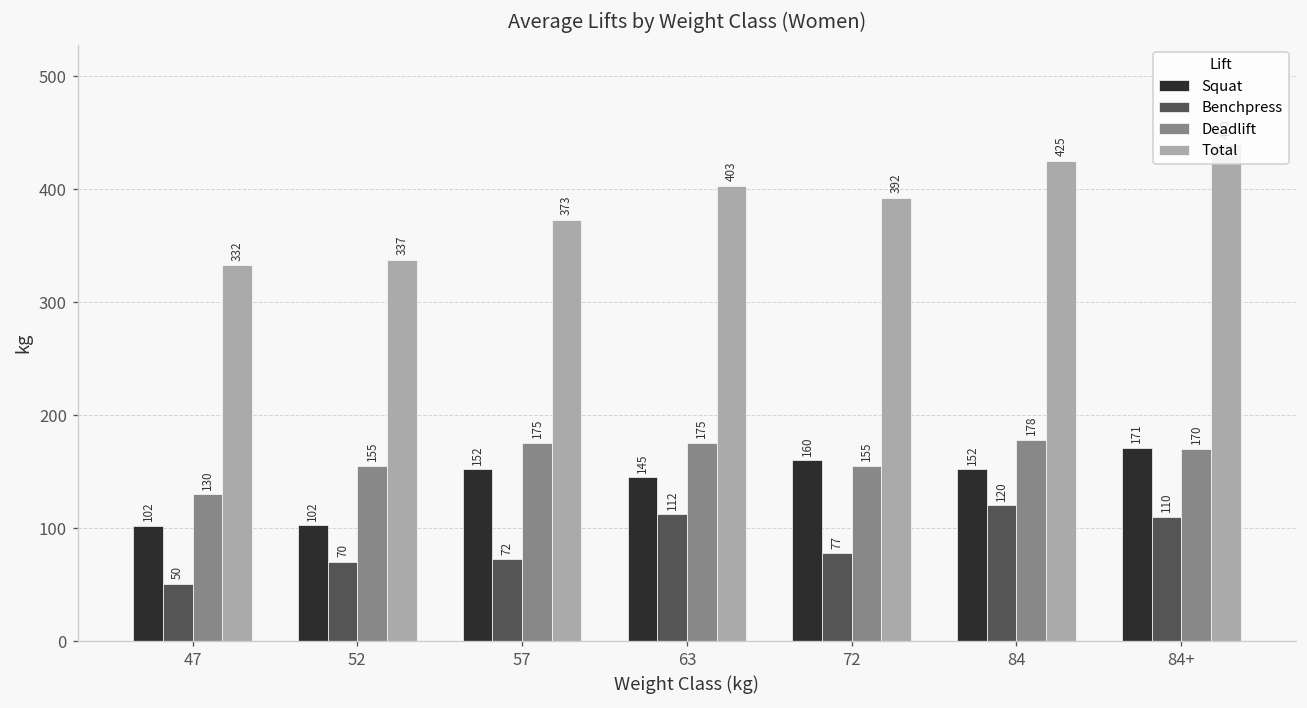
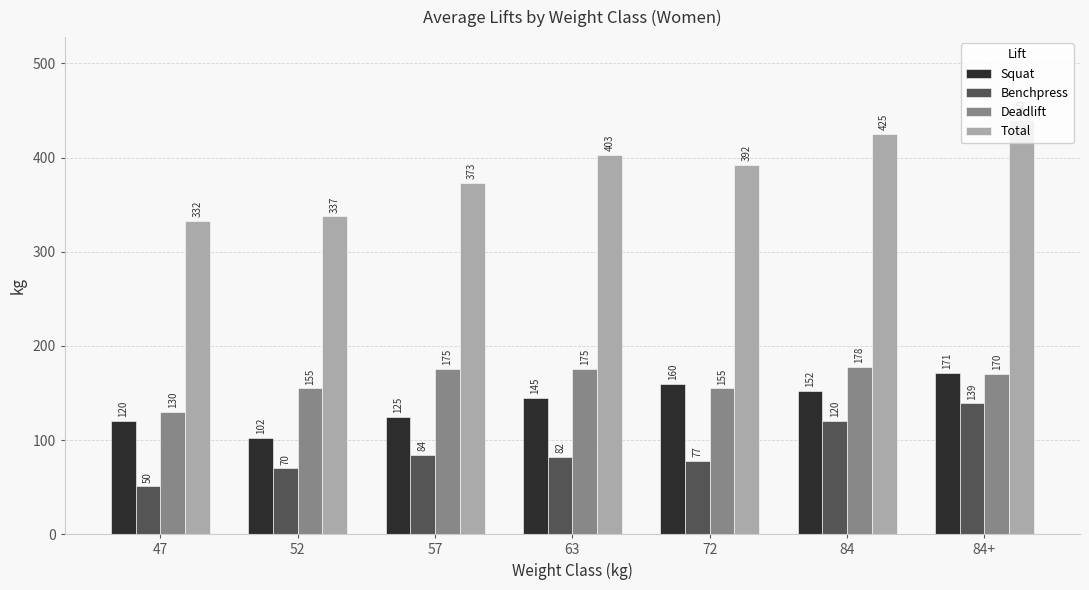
  {
    "Squat": {
-     "47": 102,
+     "47": 120,
      "52": 102,
-     "57": 152,
+     "57": 125,
      "63": 145,
      "72": 160,
      "84": 152,
      "84+": 171
    },
    "Benchpress": {
      "52": 70,
-     "57": 72,
-     "63": 112,
+     "57": 84,
+     "63": 82,
      "72": 77,
      "84": 120,
-     "84+": 110
+     "84+": 139
    }
  }
